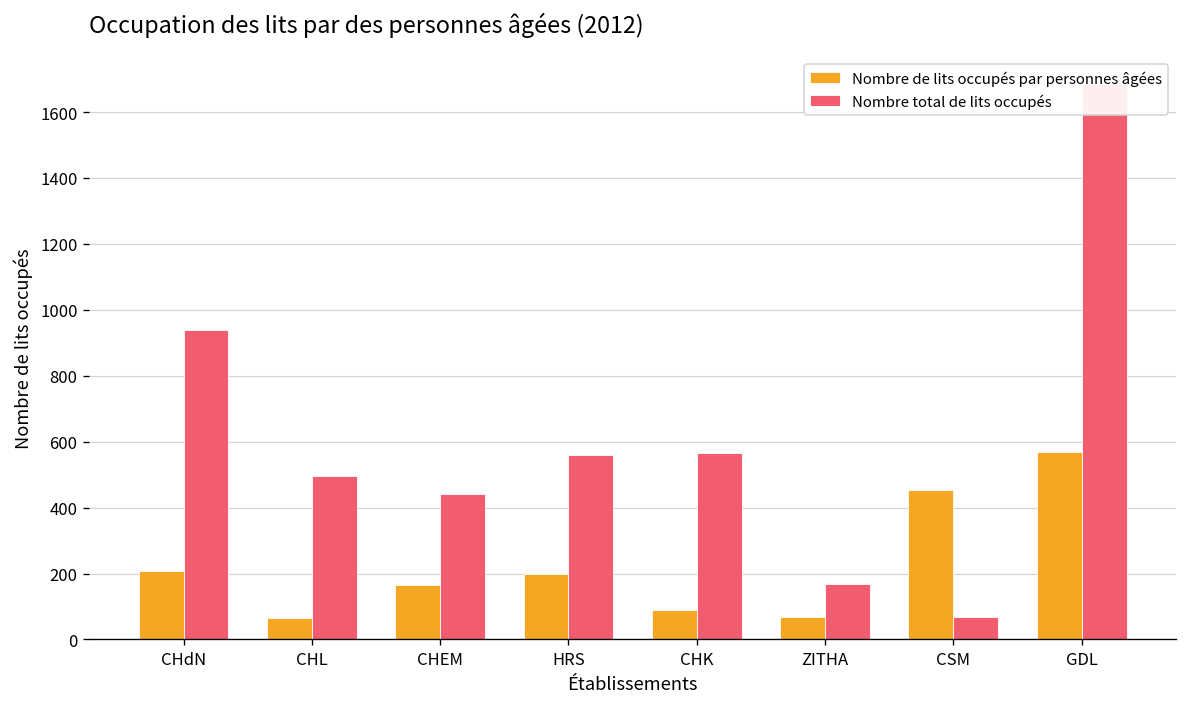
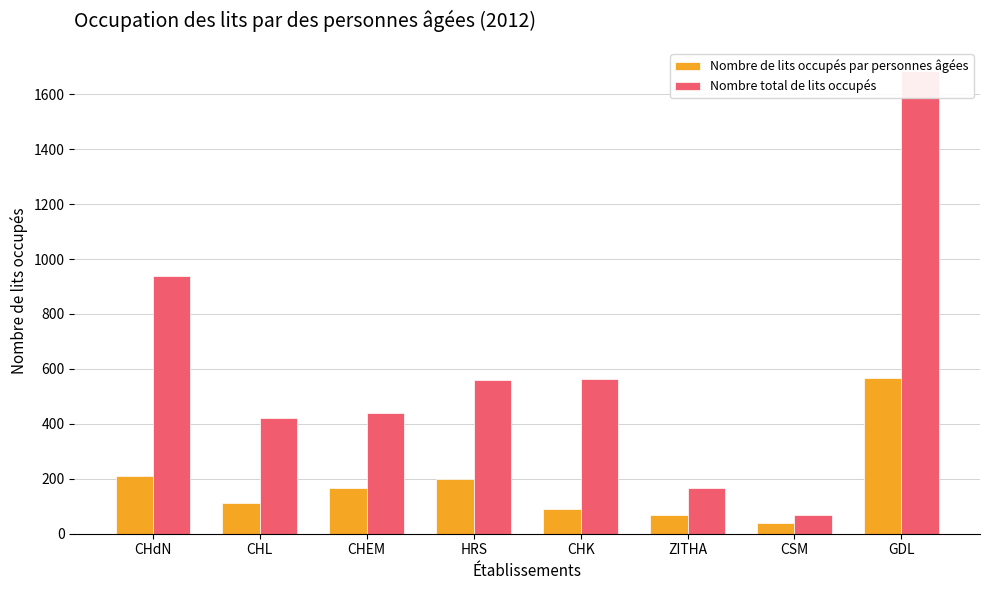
  {
    "Nombre de lits occupés par personnes âgées": {
      "CHdN": 210,
-     "CHL": 70,
+     "CHL": 110,
      "CHEM": 170,
      "HRS": 200,
      "CHK": 90,
      "ZITHA": 70,
-     "CSM": 450,
+     "CSM": 40,
      "GDL": 570
    },
    "Nombre total de lits occupés": {
      "CHdN": 940,
-     "CHL": 500,
+     "CHL": 420,
      "CHEM": 440,
      "HRS": 560,
      "CHK": 560,
      "ZITHA": 170,
      "CSM": 70
    }
  }
